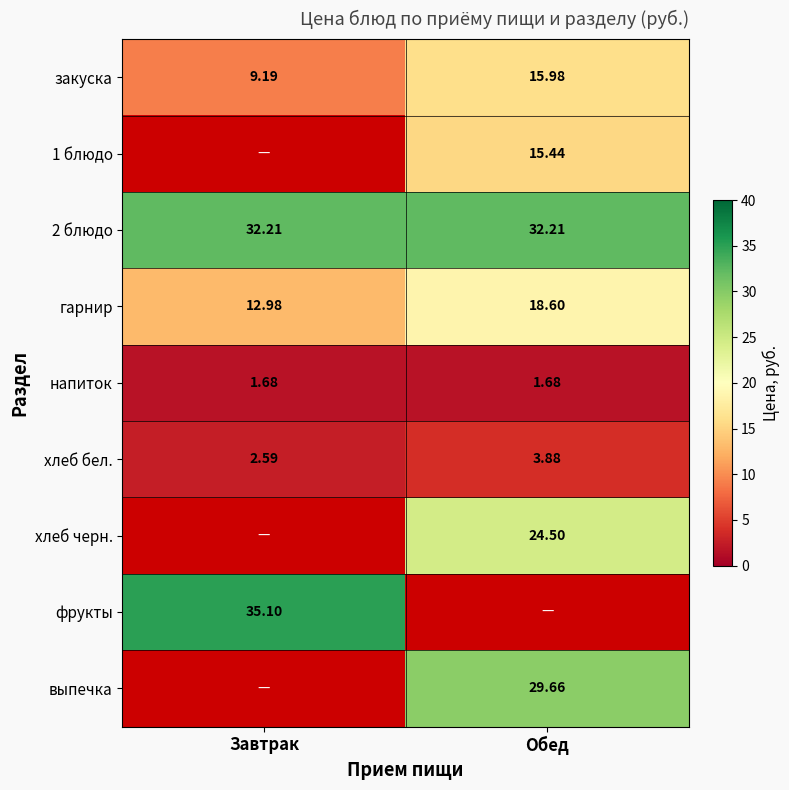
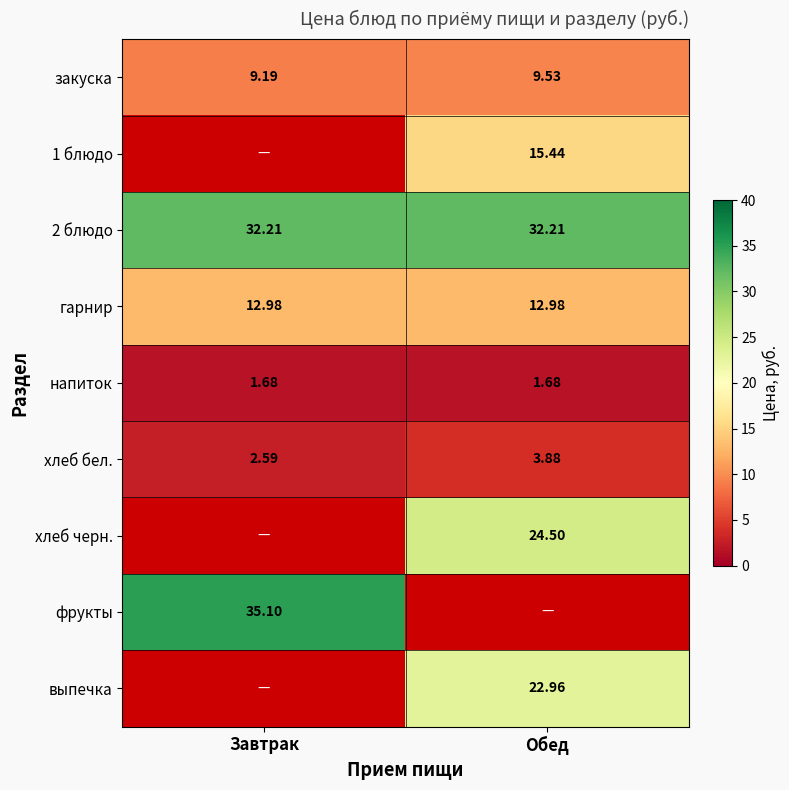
  {
    "закуска": {
      "Завтрак": 9.19,
-     "Обед": 15.98
+     "Обед": 9.53
    },
    "1 блюдо": {
      "Обед": 15.44
    },
    "2 блюдо": {
      "Завтрак": 32.21,
      "Обед": 32.21
    },
    "гарнир": {
      "Завтрак": 12.98,
-     "Обед": 18.60
+     "Обед": 12.98
    },
    "напиток": {
      "Завтрак": 1.68,
      "Обед": 1.68
    },
    "хлеб бел.": {
      "Завтрак": 2.59,
      "Обед": 3.88
    },
    "хлеб черн.": {
      "Обед": 24.50
    },
    "фрукты": {
      "Завтрак": 35.10
    },
    "выпечка": {
-     "Обед": 29.66
+     "Обед": 22.96
    }
  }
